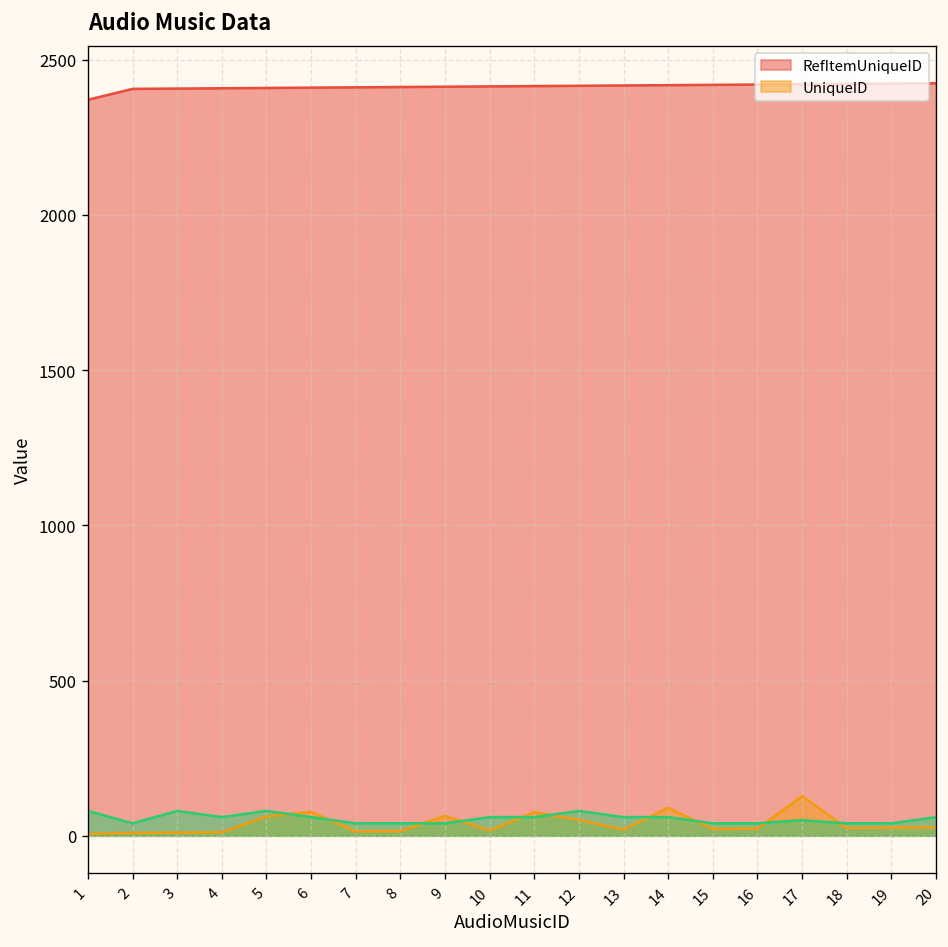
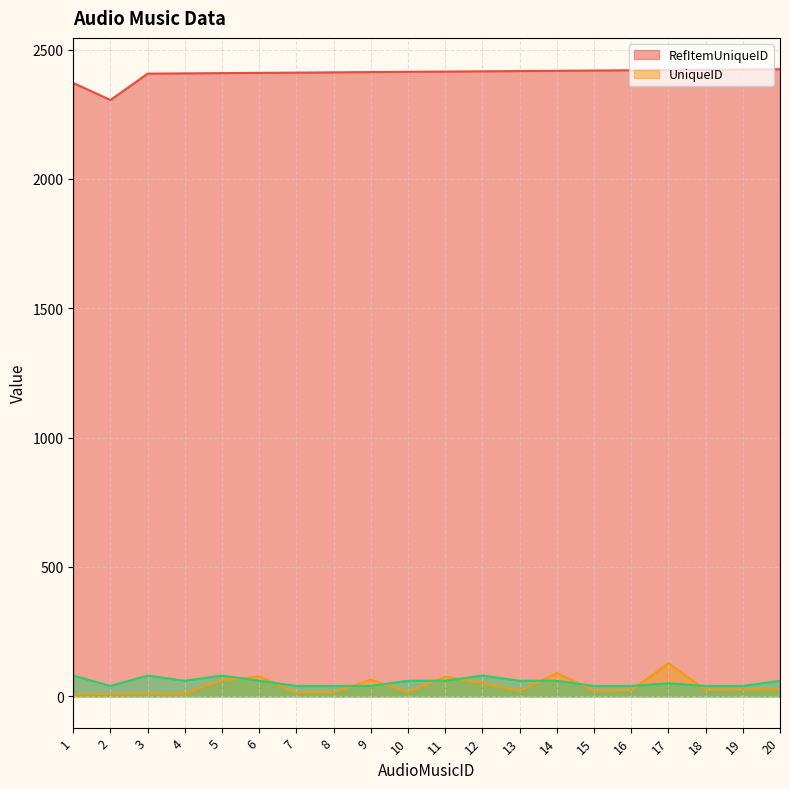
  {
    "RefItemUniqueID": {
      "1": 2370,
-     "2": 2410,
+     "2": 2310,
      "3": 2410,
      "4": 2410,
      "5": 2410,
      "6": 2410,
      "7": 2410,
      "8": 2410,
      "9": 2410,
      "10": 2410,
      "11": 2420,
      "12": 2420,
      "13": 2420,
      "14": 2420,
      "15": 2420,
      "20": 2420
    },
    "UniqueID": {
      "1": 10,
      "2": 10,
      "3": 10,
      "4": 10,
      "5": 60,
      "6": 80,
      "7": 10,
      "8": 20,
      "9": 60,
      "10": 20,
      "11": 80,
      "12": 50,
      "13": 20,
      "14": 90,
      "15": 20,
      "16": 20,
      "17": 130,
      "18": 30,
      "19": 30,
      "20": 30
    }
  }
